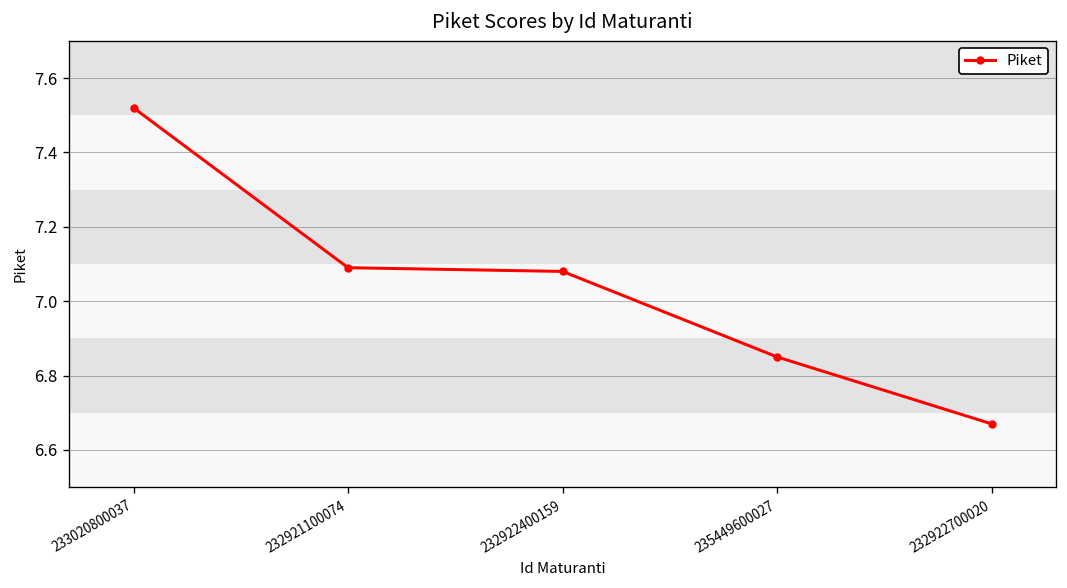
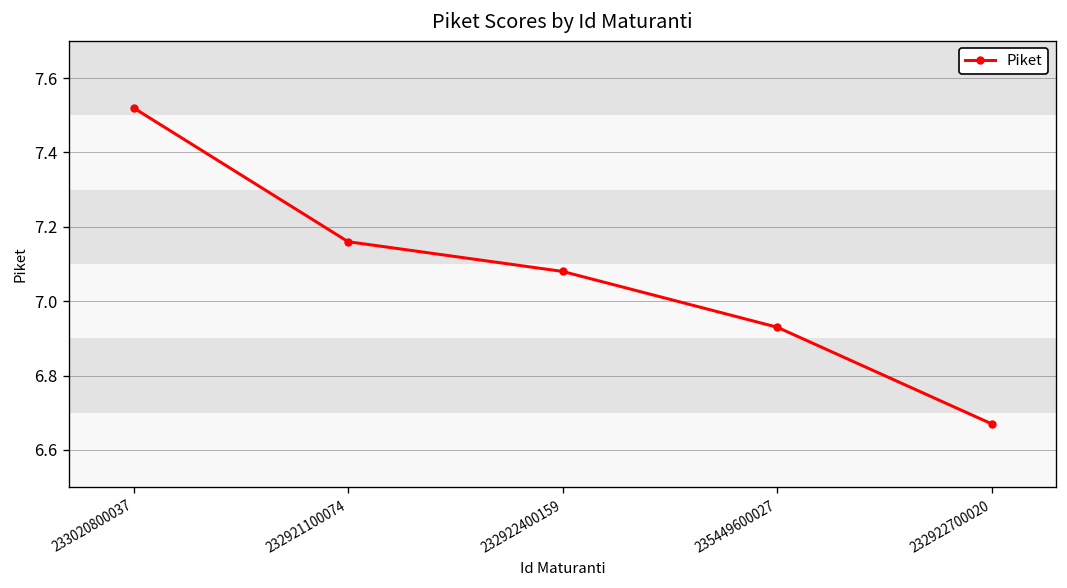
  {
    "233020800037": 7.52,
-   "232921100074": 7.09,
+   "232921100074": 7.16,
    "232922400159": 7.08,
-   "235449600027": 6.85,
+   "235449600027": 6.93,
    "232922700020": 6.67
  }
